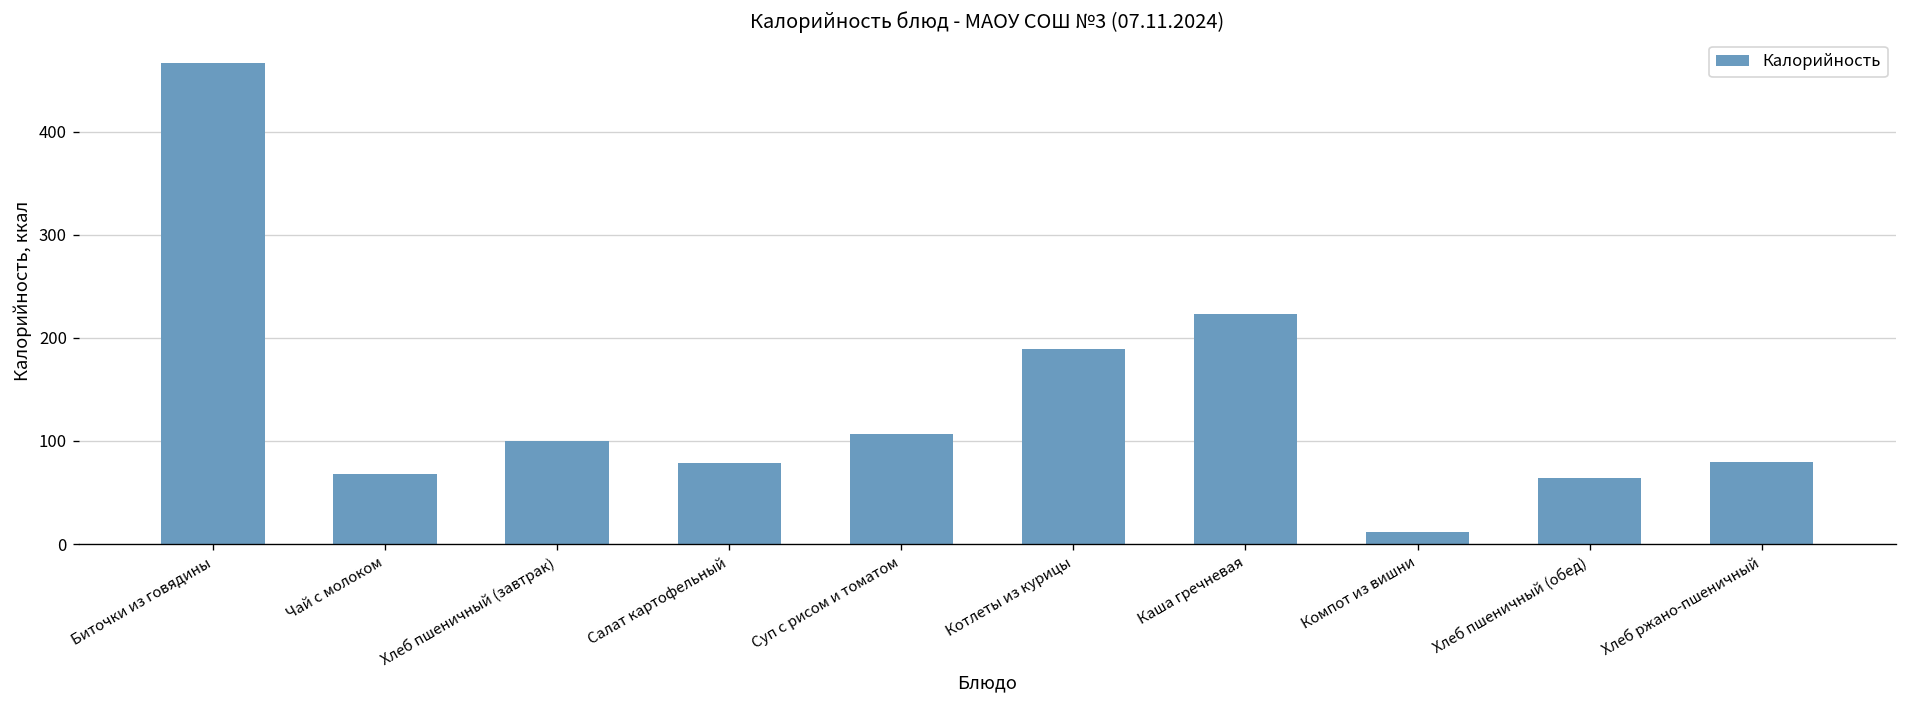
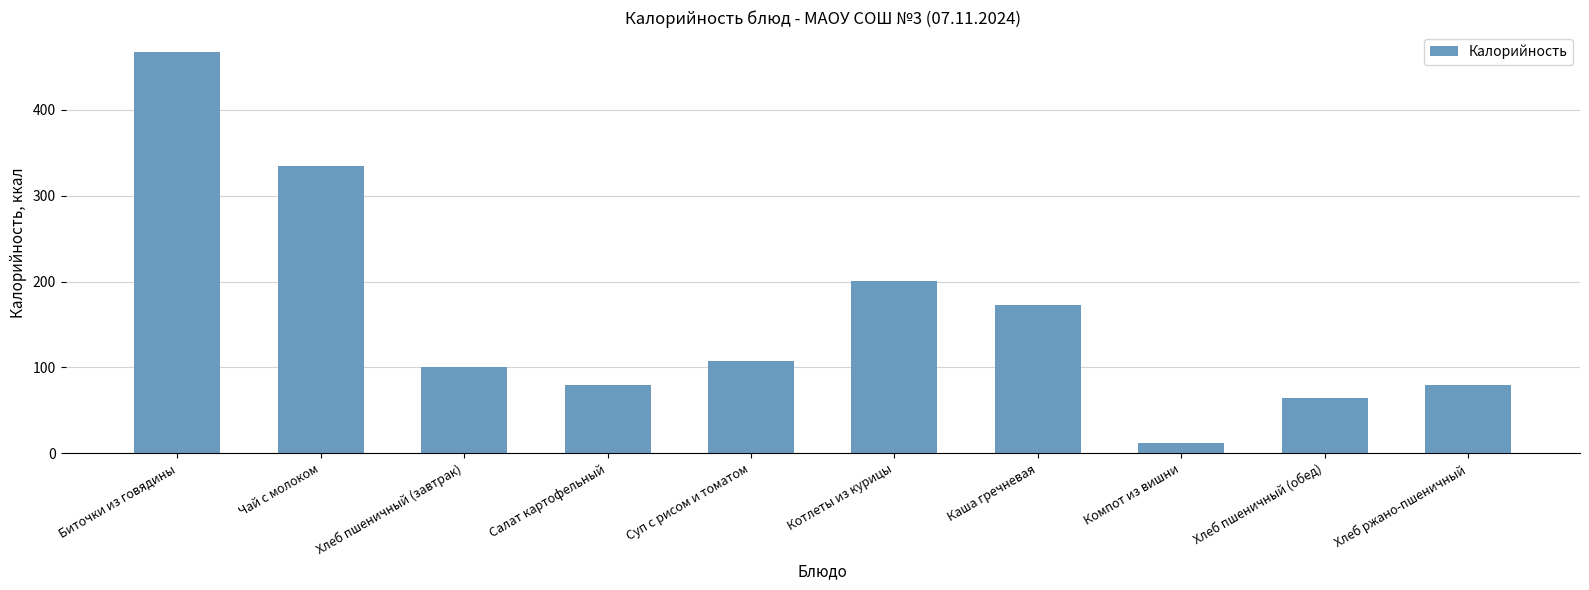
  {
    "Биточки из говядины": 470,
-   "Чай с молоком": 70,
+   "Чай с молоком": 340,
    "Хлеб пшеничный (завтрак)": 100,
    "Салат картофельный": 80,
    "Суп с рисом и томатом": 110,
-   "Котлеты из курицы": 190,
-   "Каша гречневая": 220,
+   "Котлеты из курицы": 200,
+   "Каша гречневая": 170,
    "Компот из вишни": 10,
    "Хлеб пшеничный (обед)": 60,
    "Хлеб ржано-пшеничный": 80
  }
